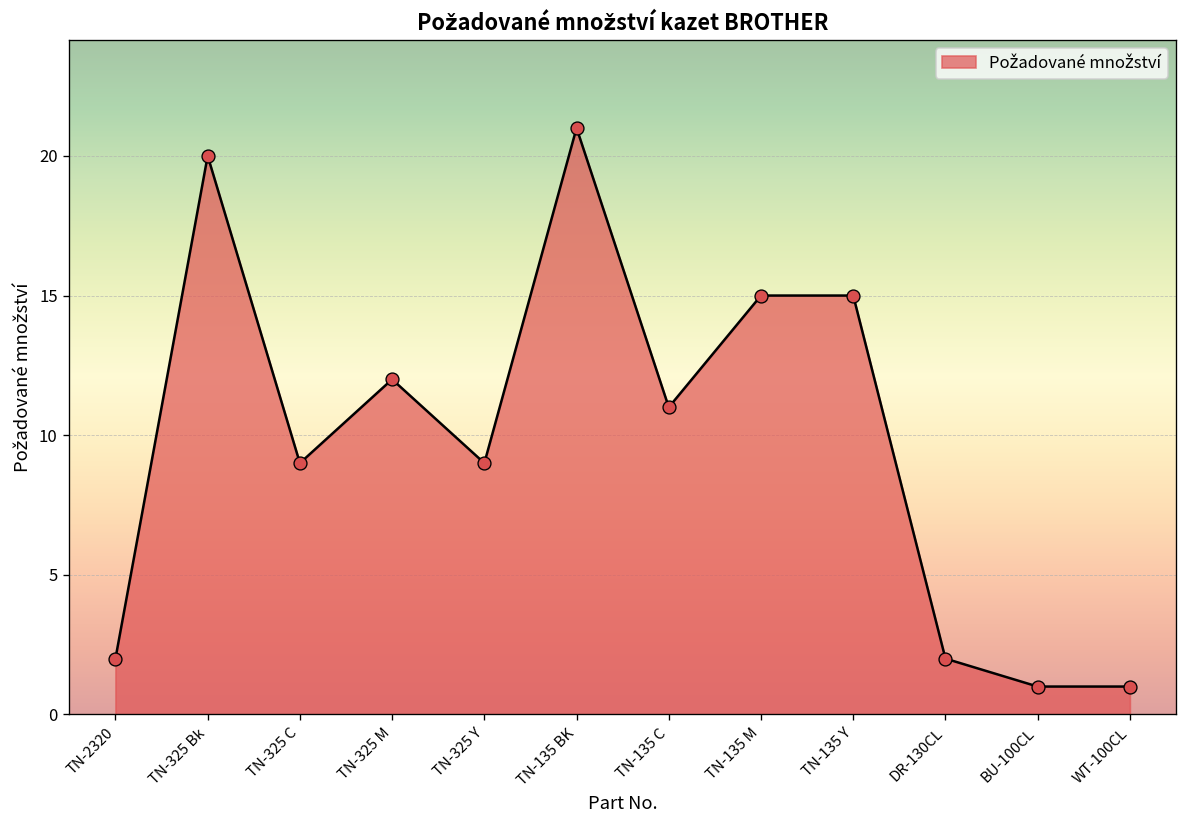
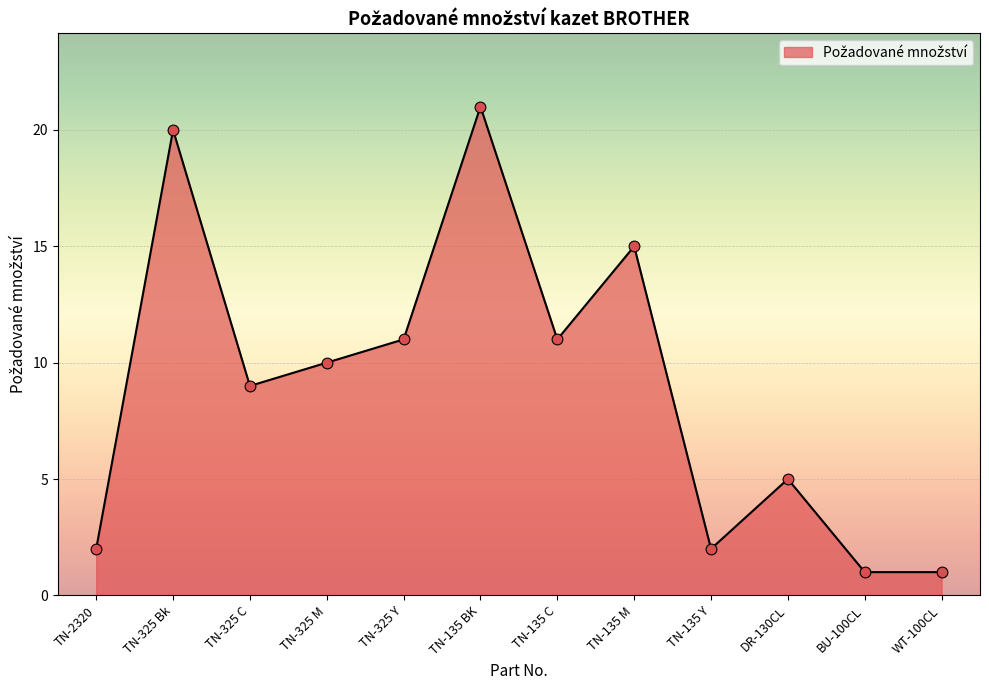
  {
    "TN-2320": 2,
    "TN-325 Bk": 20,
    "TN-325 C": 9,
-   "TN-325 M": 12,
-   "TN-325 Y": 9,
+   "TN-325 M": 10,
+   "TN-325 Y": 11,
    "TN-135 BK": 21,
    "TN-135 C": 11,
    "TN-135 M": 15,
-   "TN-135 Y": 15,
-   "DR-130CL": 2,
+   "TN-135 Y": 2,
+   "DR-130CL": 5,
    "BU-100CL": 1,
    "WT-100CL": 1
  }
